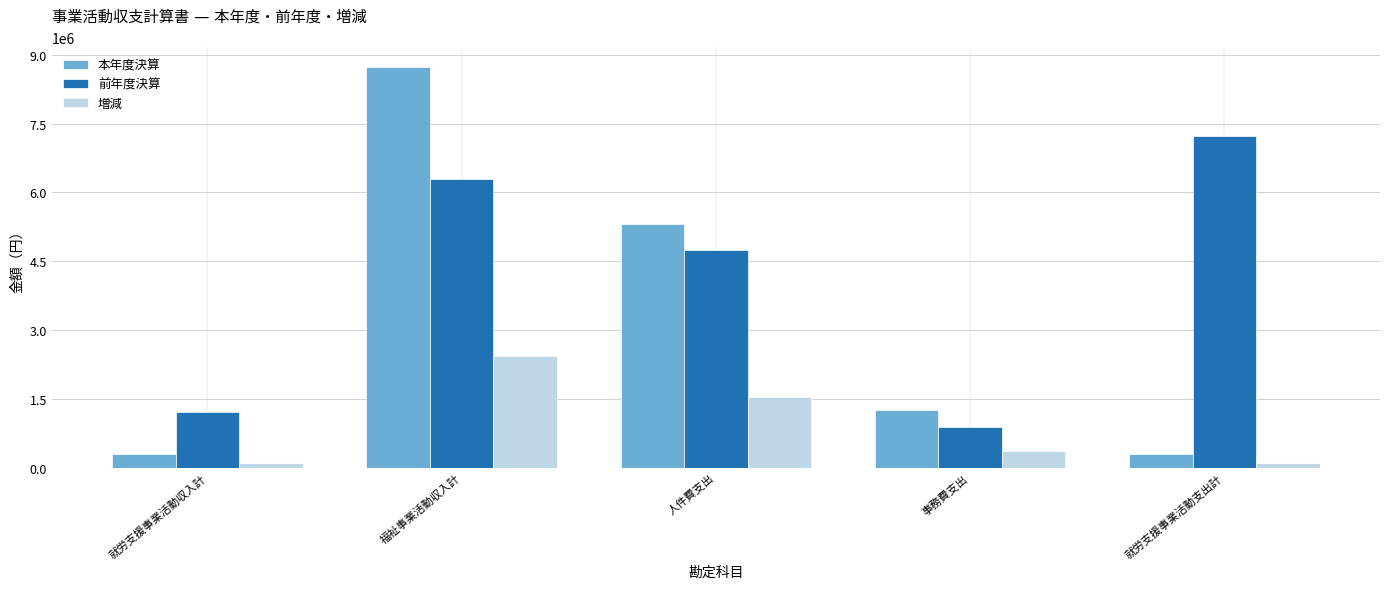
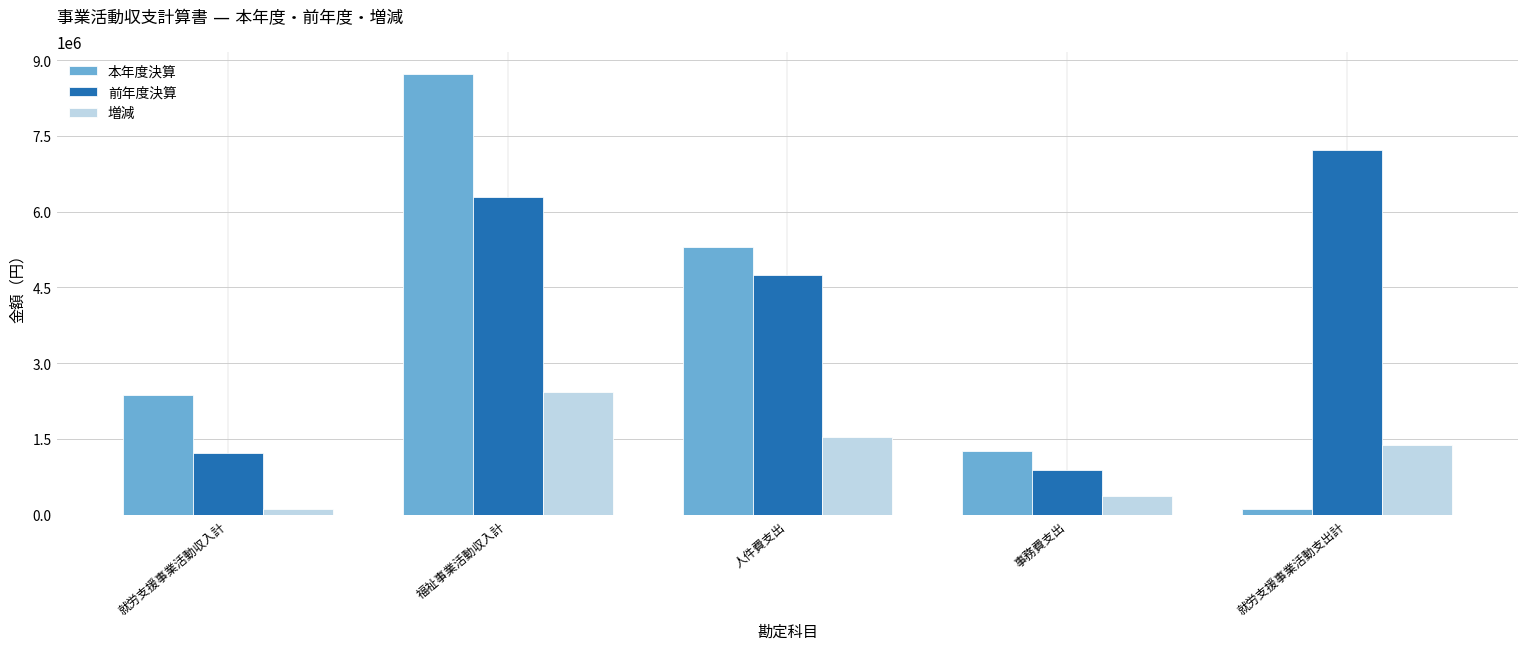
  {
    "本年度決算": {
-     "就労支援事業活動収入計": 300000,
+     "就労支援事業活動収入計": 2400000,
      "福祉事業活動収入計": 8700000,
      "人件費支出": 5300000,
      "事務費支出": 1300000,
-     "就労支援事業活動支出計": 300000
+     "就労支援事業活動支出計": 100000
    },
    "前年度決算": {
      "就労支援事業活動収入計": 1200000,
      "福祉事業活動収入計": 6300000,
      "人件費支出": 4800000,
      "事務費支出": 900000,
      "就労支援事業活動支出計": 7200000
    },
    "増減": {
      "就労支援事業活動収入計": 100000,
      "福祉事業活動収入計": 2400000,
      "人件費支出": 1500000,
      "事務費支出": 400000,
-     "就労支援事業活動支出計": 100000
+     "就労支援事業活動支出計": 1400000
    }
  }
